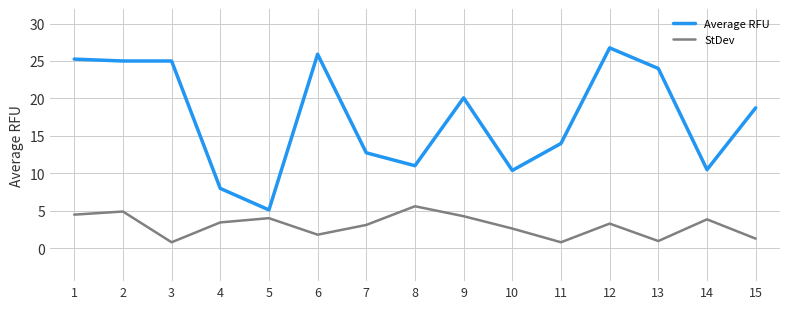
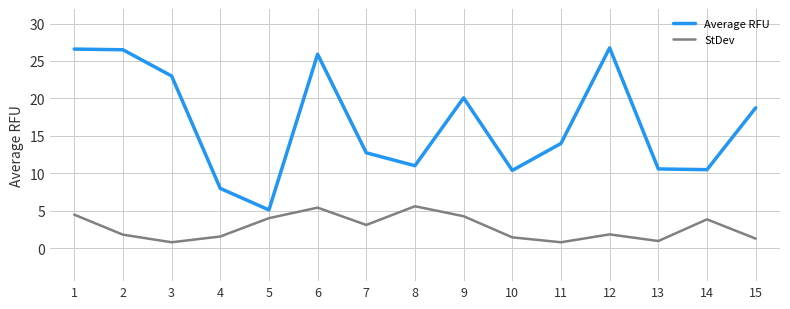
  {
    "Average RFU": {
-     "1": 25,
-     "2": 25,
-     "3": 25,
+     "1": 27,
+     "2": 27,
+     "3": 23,
      "4": 8,
      "5": 5,
      "6": 26,
      "7": 13,
      "8": 11,
      "9": 20,
      "10": 10,
      "11": 14,
      "12": 27,
-     "13": 24,
+     "13": 11,
      "14": 11,
      "15": 19
    },
    "StDev": {
      "1": 5,
-     "2": 5,
+     "2": 2,
      "3": 1,
-     "4": 3,
+     "4": 2,
      "5": 4,
-     "6": 2,
+     "6": 5,
      "7": 3,
      "8": 6,
      "9": 4,
-     "10": 3,
+     "10": 1,
      "11": 1,
-     "12": 3,
+     "12": 2,
      "13": 1,
      "14": 4,
      "15": 1
    }
  }
